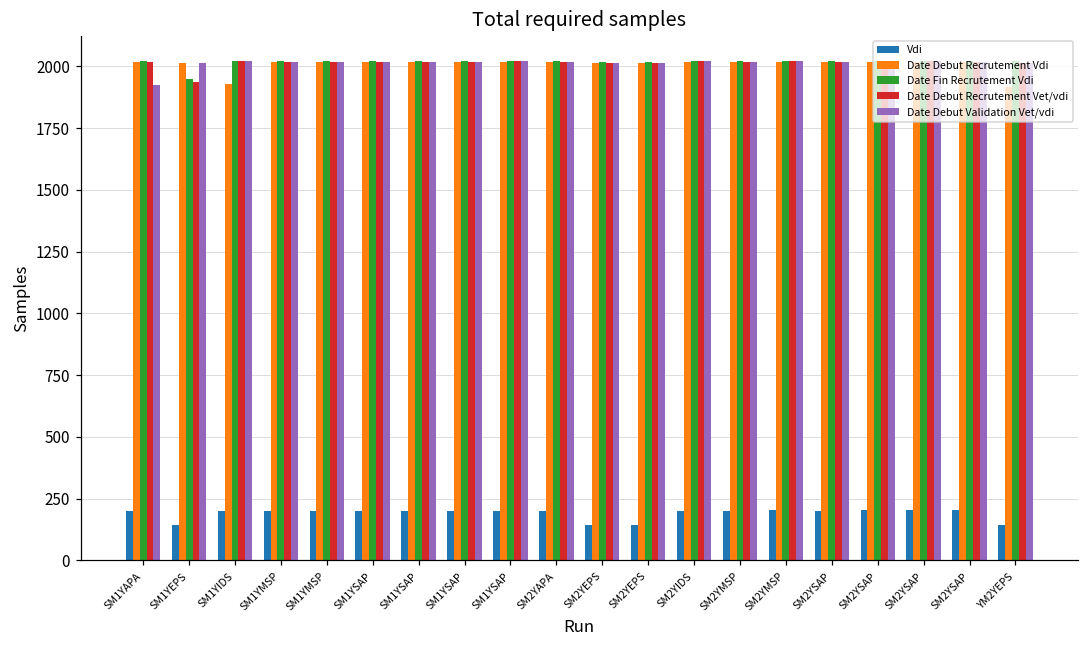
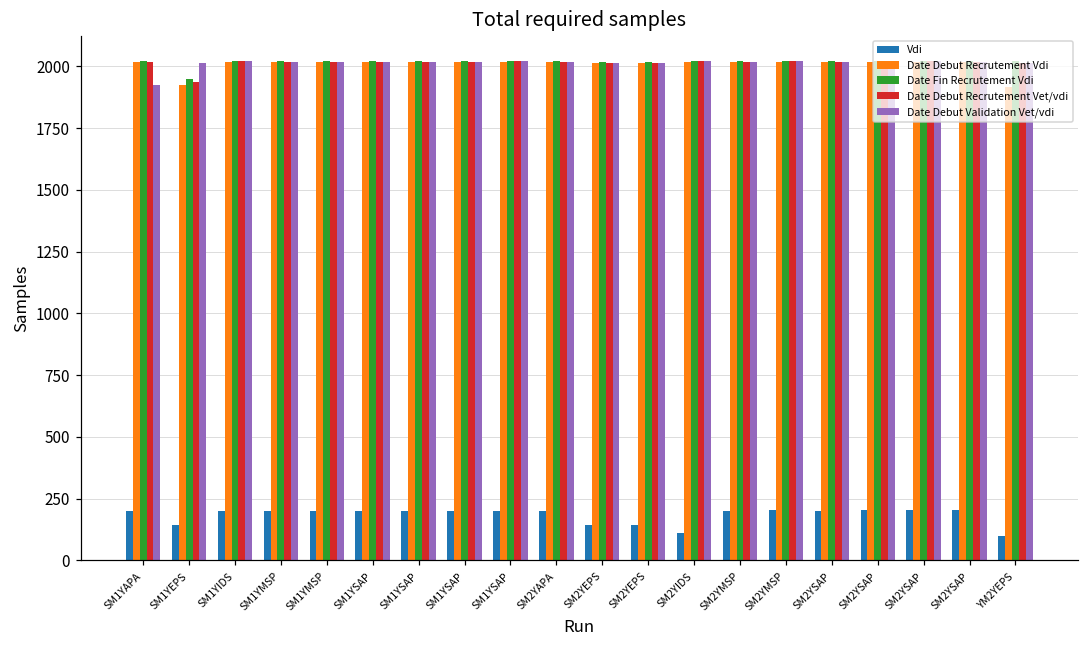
  {
    "Vdi": {
      "SM1YAPA": 200,
      "SM1YEPS": 140,
      "SM1YIDS": 200,
      "SM2YAPA": 200,
-     "SM2YIDS": 200,
-     "YM2YEPS": 140
+     "SM2YIDS": 110,
+     "YM2YEPS": 100
    },
    "Date Debut Recrutement Vdi": {
      "SM1YAPA": 2020,
-     "SM1YEPS": 2010,
-     "SM1YIDS": 1930,
+     "SM1YEPS": 1930,
+     "SM1YIDS": 2020,
      "SM2YAPA": 2020,
      "SM2YIDS": 2020
    },
    "Date Fin Recrutement Vdi": {
      "SM1YAPA": 2020,
      "SM1YEPS": 1950,
      "SM1YIDS": 2020,
      "SM2YAPA": 2020,
      "SM2YIDS": 2020
    },
    "Date Debut Recrutement Vet/vdi": {
      "SM1YAPA": 2020,
      "SM1YEPS": 1940,
      "SM1YIDS": 2020,
      "SM2YAPA": 2020,
      "SM2YIDS": 2020
    },
    "Date Debut Validation Vet/vdi": {
      "SM1YAPA": 1930,
      "SM1YEPS": 2020,
      "SM1YIDS": 2020,
      "SM2YAPA": 2020,
      "SM2YIDS": 2020
    }
  }
